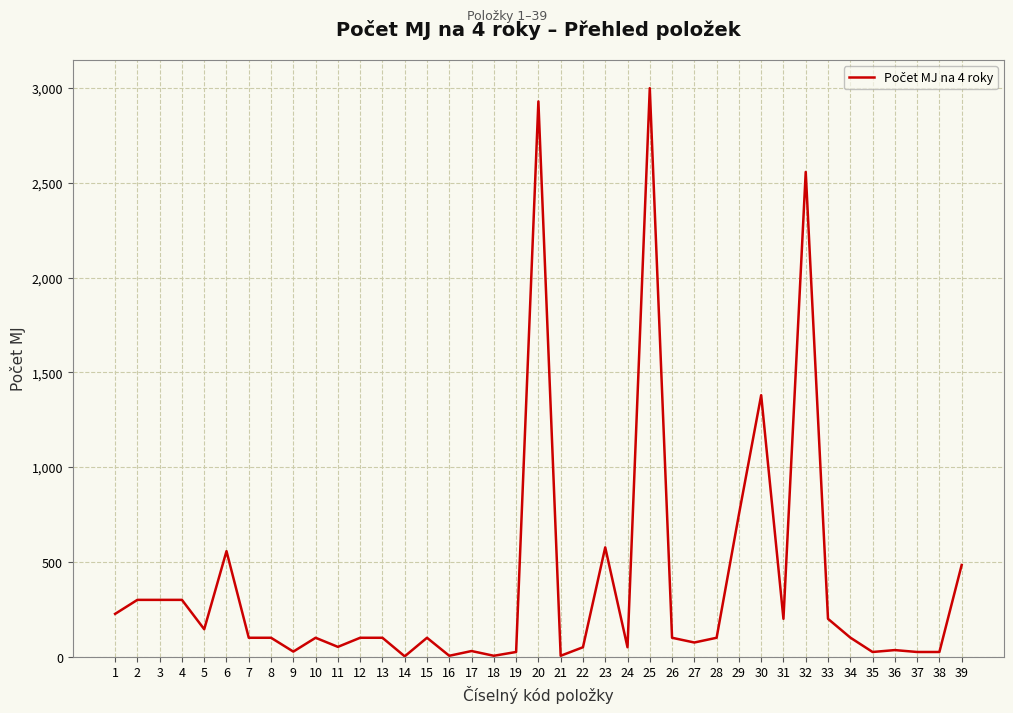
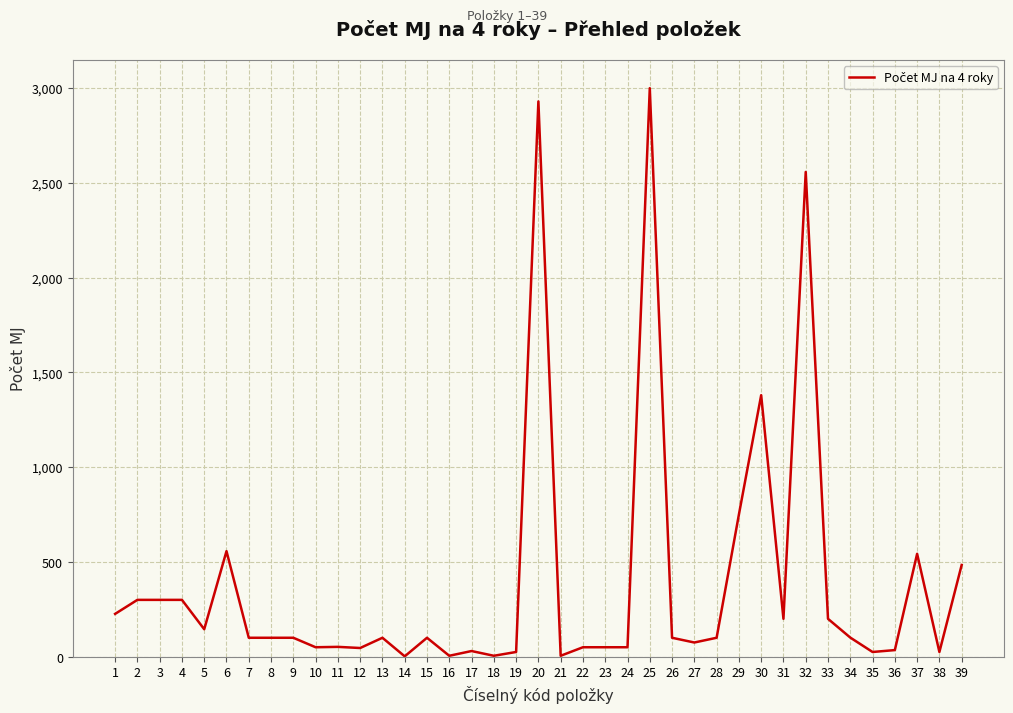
  {
    "1": "230",
    "2": "300",
    "3": "300",
    "4": "300",
    "5": "150",
    "6": "560",
    "7": "100",
    "8": "100",
-   "9": "30",
-   "10": "100",
+   "9": "100",
+   "10": "50",
    "11": "50",
-   "12": "100",
+   "12": "50",
    "13": "100",
    "14": "0",
    "15": "100",
    "16": "10",
    "17": "30",
    "18": "10",
    "19": "30",
    "20": "2,930",
    "21": "10",
    "22": "50",
-   "23": "580",
+   "23": "50",
    "24": "50",
    "25": "3,000",
    "26": "100",
    "27": "80",
    "28": "100",
    "29": "750",
    "30": "1,380",
    "31": "200",
    "32": "2,560",
    "33": "200",
    "34": "100",
    "35": "30",
    "36": "40",
-   "37": "30",
+   "37": "540",
    "38": "30",
    "39": "480"
  }
